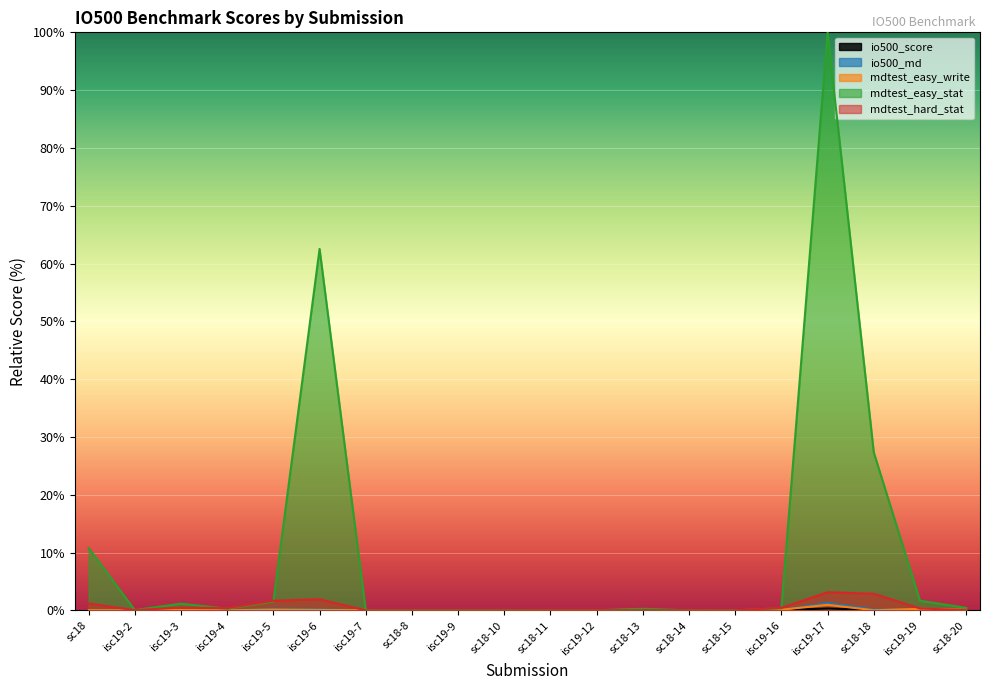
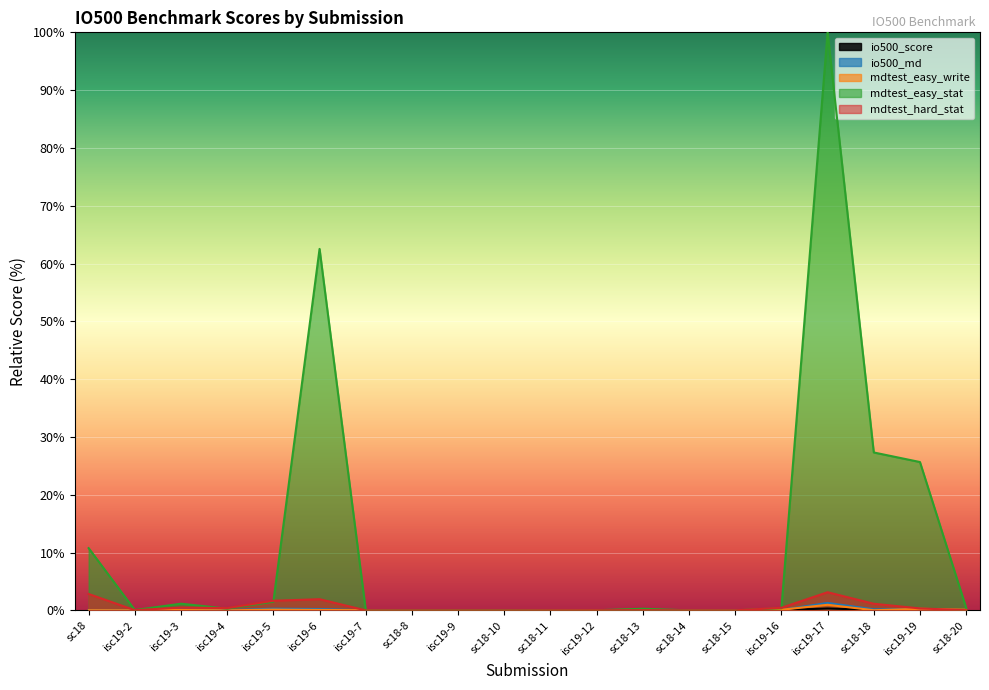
  {
    "io500_score": {
      "isc19-17": "0%"
    },
    "mdtest_easy_stat": {
      "sc18": "11%",
      "isc19-3": "1%",
      "isc19-6": "63%",
      "isc19-17": "100%",
      "sc18-18": "27%",
-     "isc19-19": "2%"
+     "isc19-19": "26%"
    },
    "mdtest_hard_stat": {
-     "sc18": "1%",
+     "sc18": "3%",
      "isc19-6": "2%",
      "isc19-17": "3%",
-     "sc18-18": "3%"
+     "sc18-18": "1%"
    }
  }
